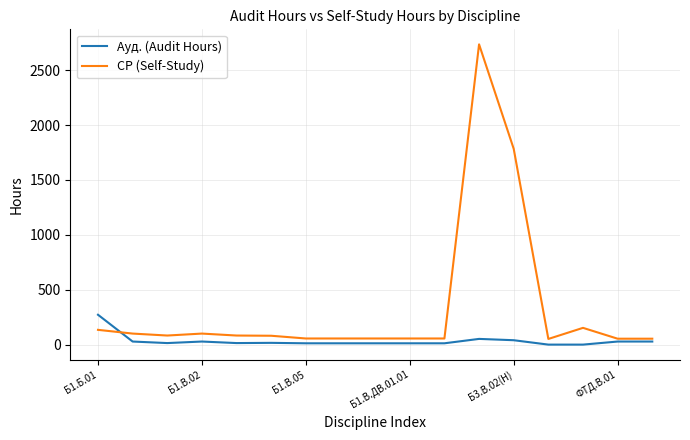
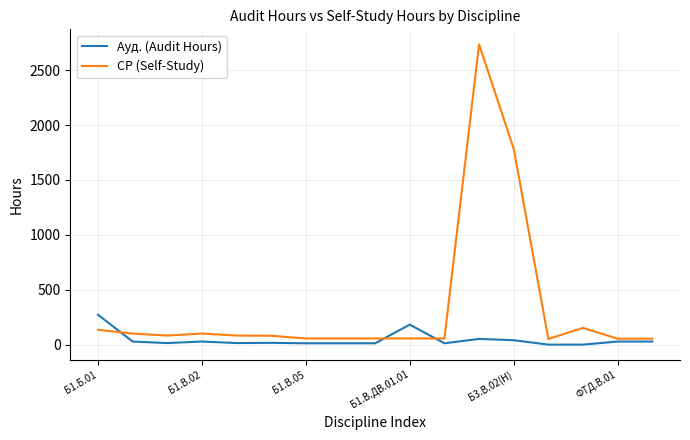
  {
    "Ауд. (Audit Hours)": {
      "Б1.Б.01": 270,
      "Б1.В.02": 30,
      "Б1.В.05": 10,
-     "Б1.В.ДВ.01.01": 10,
+     "Б1.В.ДВ.01.01": 180,
      "Б3.В.02(Н)": 40,
      "ФТД.В.01": 30
    },
    "СР (Self-Study)": {
      "Б1.Б.01": 130,
      "Б1.В.02": 100,
      "Б1.В.05": 60,
      "Б1.В.ДВ.01.01": 60,
      "Б3.В.02(Н)": 1780,
      "ФТД.В.01": 50
    }
  }
